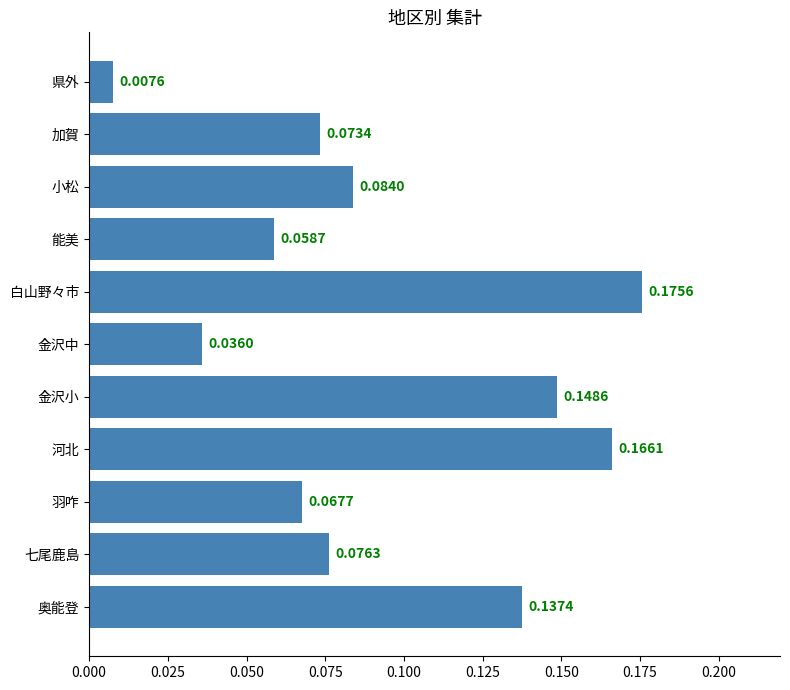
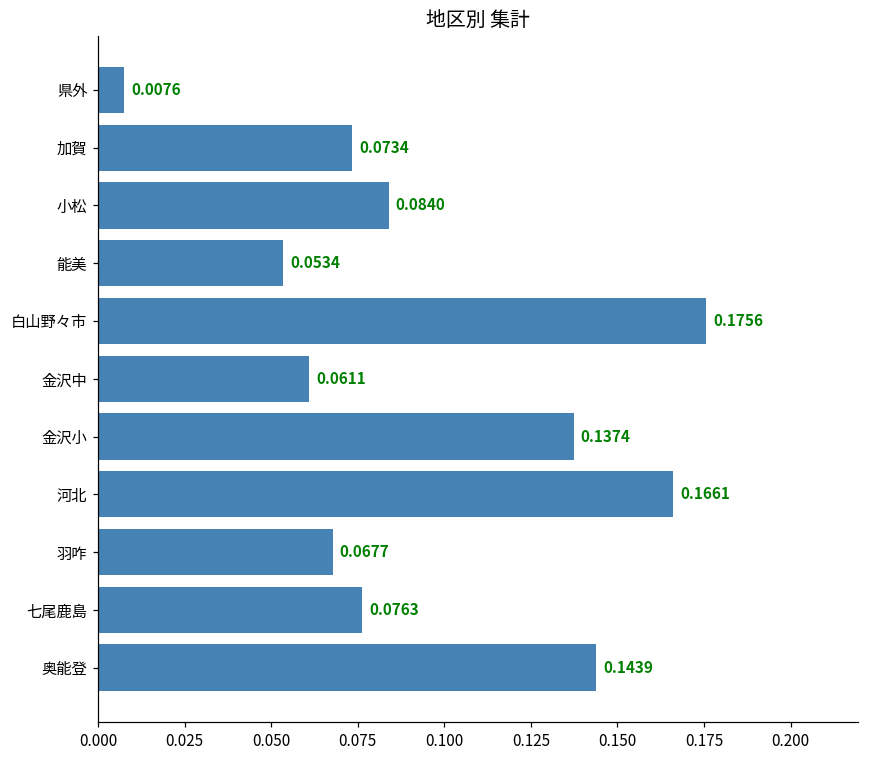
  {
    "県外": 0.0076,
    "加賀": 0.0734,
    "小松": 0.0840,
-   "能美": 0.0587,
+   "能美": 0.0534,
    "白山野々市": 0.1756,
-   "金沢中": 0.0360,
-   "金沢小": 0.1486,
+   "金沢中": 0.0611,
+   "金沢小": 0.1374,
    "河北": 0.1661,
    "羽咋": 0.0677,
    "七尾鹿島": 0.0763,
-   "奥能登": 0.1374
+   "奥能登": 0.1439
  }
